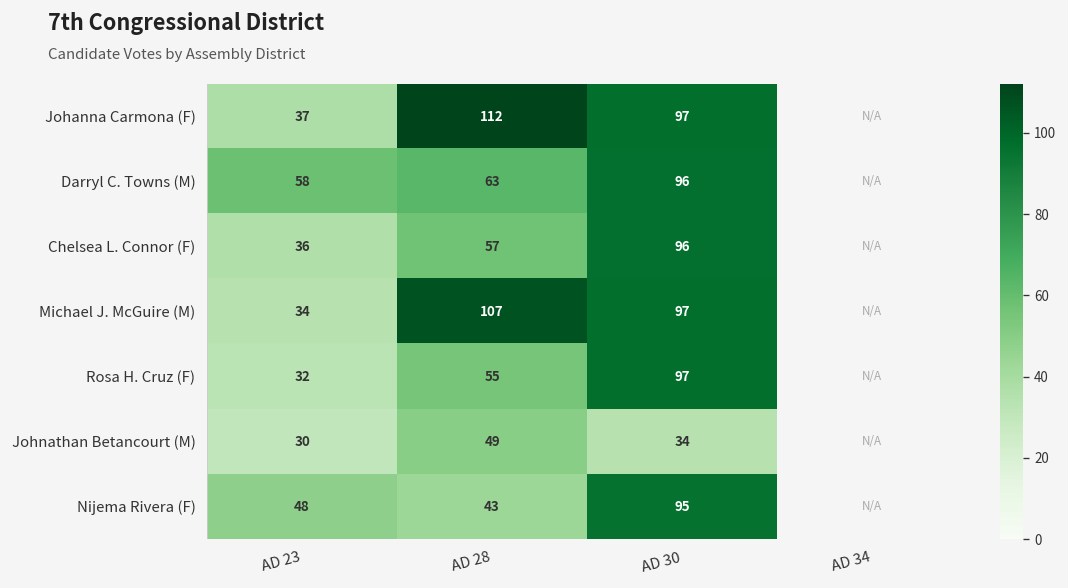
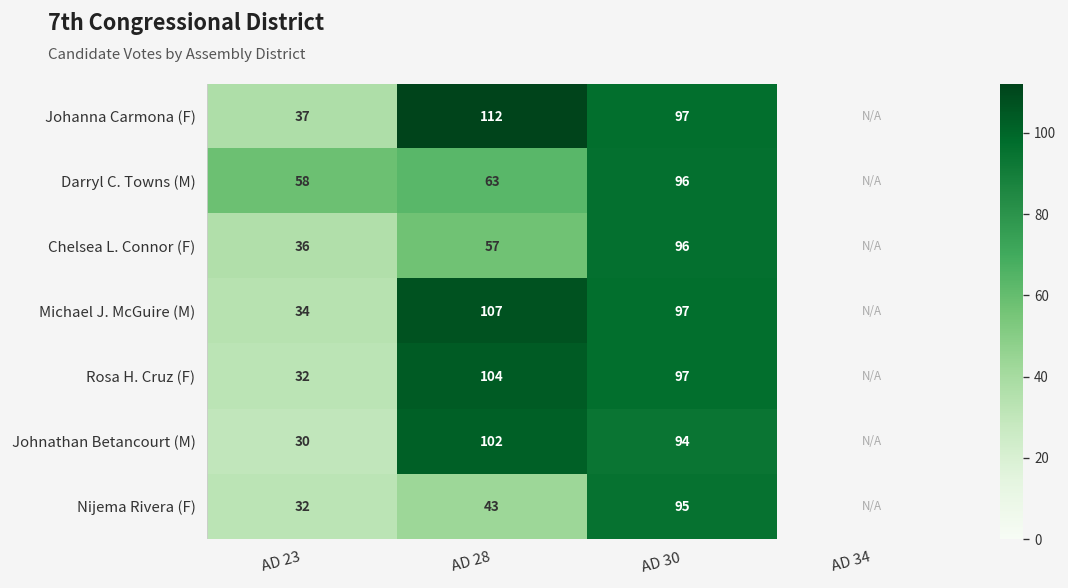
  {
    "Johanna Carmona (F)": {
      "AD 23": 37,
      "AD 28": 112,
      "AD 30": 97
    },
    "Darryl C. Towns (M)": {
      "AD 23": 58,
      "AD 28": 63,
      "AD 30": 96
    },
    "Chelsea L. Connor (F)": {
      "AD 23": 36,
      "AD 28": 57,
      "AD 30": 96
    },
    "Michael J. McGuire (M)": {
      "AD 23": 34,
      "AD 28": 107,
      "AD 30": 97
    },
    "Rosa H. Cruz (F)": {
      "AD 23": 32,
-     "AD 28": 55,
+     "AD 28": 104,
      "AD 30": 97
    },
    "Johnathan Betancourt (M)": {
      "AD 23": 30,
-     "AD 28": 49,
-     "AD 30": 34
+     "AD 28": 102,
+     "AD 30": 94
    },
    "Nijema Rivera (F)": {
-     "AD 23": 48,
+     "AD 23": 32,
      "AD 28": 43,
      "AD 30": 95
    }
  }
